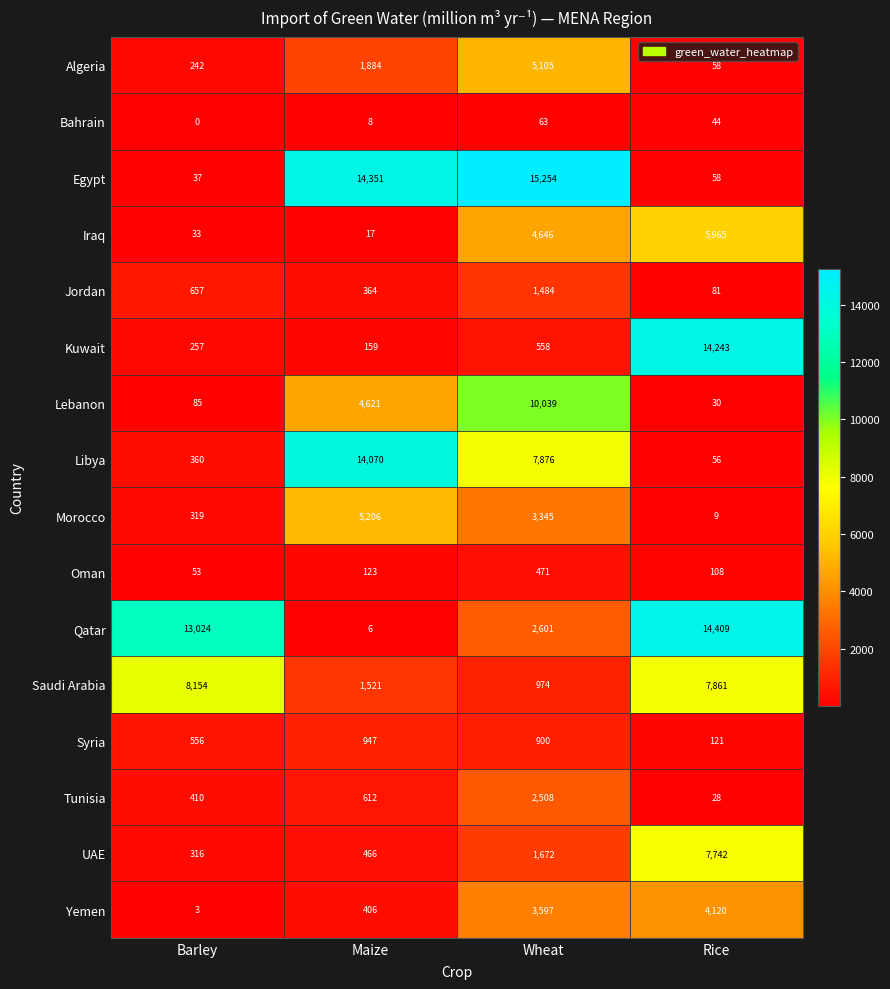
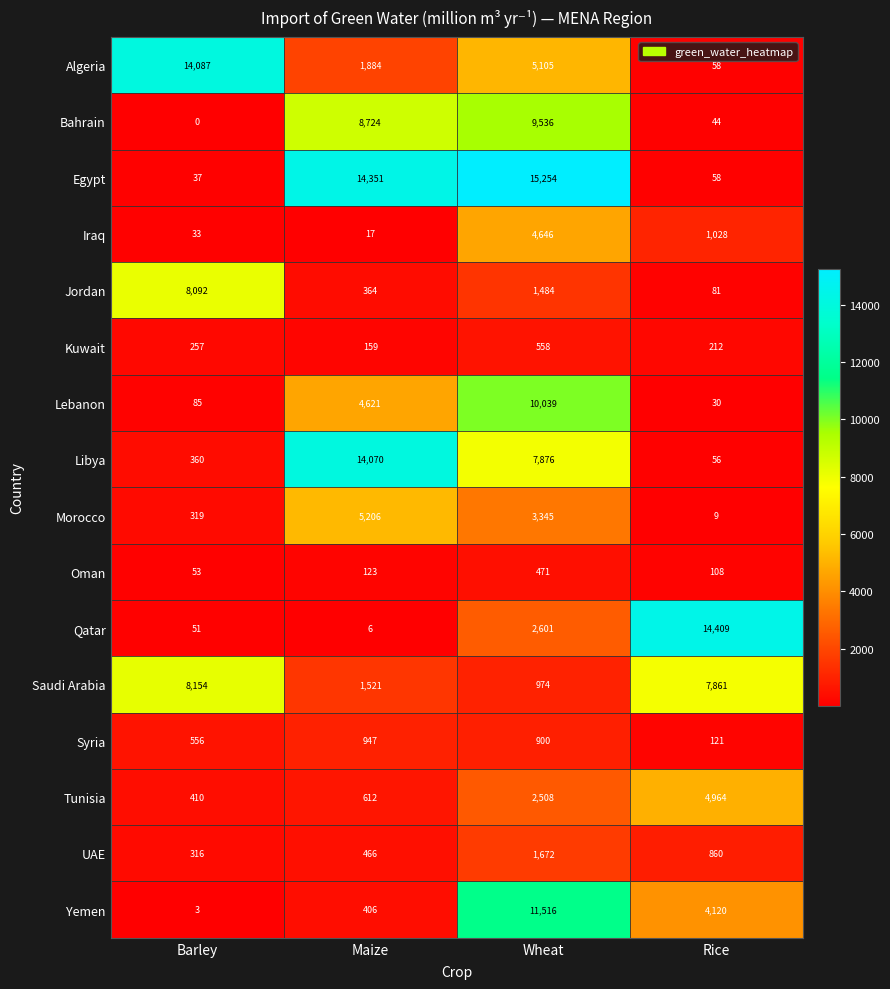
  {
    "Algeria": {
-     "Barley": "242",
+     "Barley": "14,087",
      "Maize": "1,884",
      "Wheat": "5,105"
    },
    "Bahrain": {
      "Barley": "0",
-     "Maize": "8",
-     "Wheat": "63",
+     "Maize": "8,724",
+     "Wheat": "9,536",
      "Rice": "44"
    },
    "Egypt": {
      "Barley": "37",
      "Maize": "14,351",
      "Wheat": "15,254",
      "Rice": "58"
    },
    "Iraq": {
      "Barley": "33",
      "Maize": "17",
      "Wheat": "4,646",
-     "Rice": "5,965"
+     "Rice": "1,028"
    },
    "Jordan": {
-     "Barley": "657",
+     "Barley": "8,092",
      "Maize": "364",
      "Wheat": "1,484",
      "Rice": "81"
    },
    "Kuwait": {
      "Barley": "257",
      "Maize": "159",
      "Wheat": "558",
-     "Rice": "14,243"
+     "Rice": "212"
    },
    "Lebanon": {
      "Barley": "85",
      "Maize": "4,621",
      "Wheat": "10,039",
      "Rice": "30"
    },
    "Libya": {
      "Barley": "360",
      "Maize": "14,070",
      "Wheat": "7,876",
      "Rice": "56"
    },
    "Morocco": {
      "Barley": "319",
      "Maize": "5,206",
      "Wheat": "3,345",
      "Rice": "9"
    },
    "Oman": {
      "Barley": "53",
      "Maize": "123",
      "Wheat": "471",
      "Rice": "108"
    },
    "Qatar": {
-     "Barley": "13,024",
+     "Barley": "51",
      "Maize": "6",
      "Wheat": "2,601",
      "Rice": "14,409"
    },
    "Saudi Arabia": {
      "Barley": "8,154",
      "Maize": "1,521",
      "Wheat": "974",
      "Rice": "7,861"
    },
    "Syria": {
      "Barley": "556",
      "Maize": "947",
      "Wheat": "900",
      "Rice": "121"
    },
    "Tunisia": {
      "Barley": "410",
      "Maize": "612",
      "Wheat": "2,508",
-     "Rice": "28"
+     "Rice": "4,964"
    },
    "UAE": {
      "Barley": "316",
      "Maize": "466",
      "Wheat": "1,672",
-     "Rice": "7,742"
+     "Rice": "860"
    },
    "Yemen": {
      "Barley": "3",
      "Maize": "406",
-     "Wheat": "3,597",
+     "Wheat": "11,516",
      "Rice": "4,120"
    }
  }
